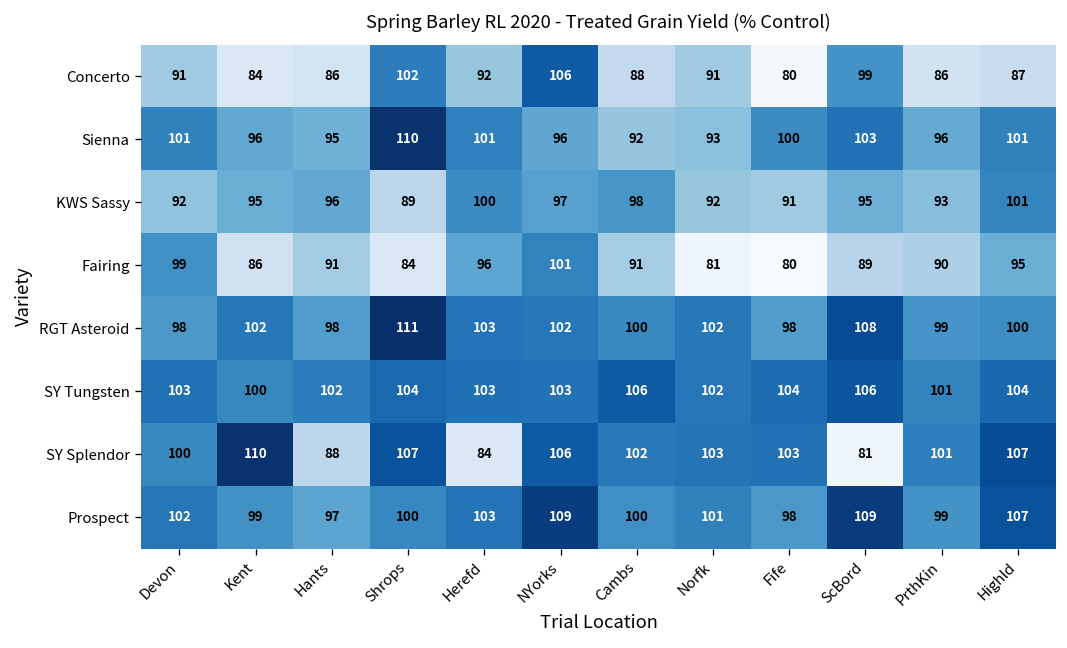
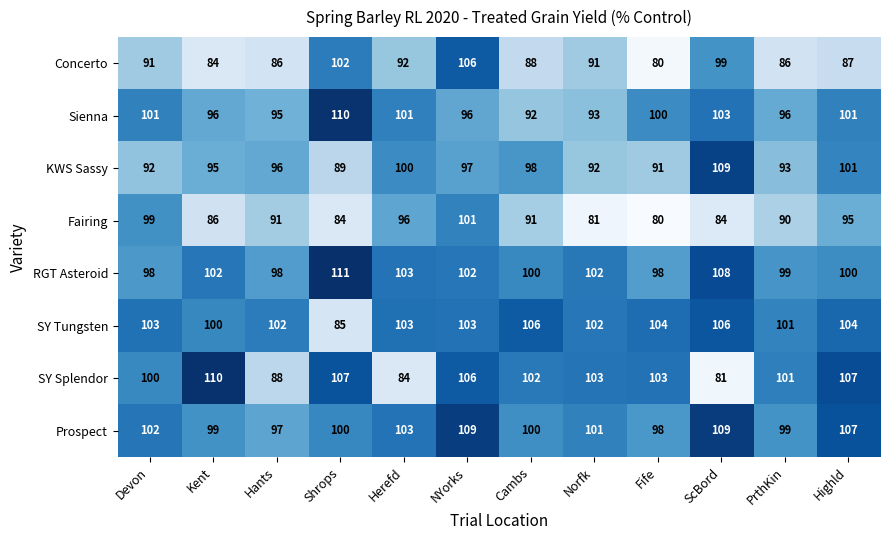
  {
    "Concerto": {
      "Devon": 91,
      "Kent": 84,
      "Hants": 86,
      "Shrops": 102,
      "Herefd": 92,
      "NYorks": 106,
      "Cambs": 88,
      "Norfk": 91,
      "Fife": 80,
      "ScBord": 99,
      "PrthKin": 86,
      "Highld": 87
    },
    "Sienna": {
      "Devon": 101,
      "Kent": 96,
      "Hants": 95,
      "Shrops": 110,
      "Herefd": 101,
      "NYorks": 96,
      "Cambs": 92,
      "Norfk": 93,
      "Fife": 100,
      "ScBord": 103,
      "PrthKin": 96,
      "Highld": 101
    },
    "KWS Sassy": {
      "Devon": 92,
      "Kent": 95,
      "Hants": 96,
      "Shrops": 89,
      "Herefd": 100,
      "NYorks": 97,
      "Cambs": 98,
      "Norfk": 92,
      "Fife": 91,
-     "ScBord": 95,
+     "ScBord": 109,
      "PrthKin": 93,
      "Highld": 101
    },
    "Fairing": {
      "Devon": 99,
      "Kent": 86,
      "Hants": 91,
      "Shrops": 84,
      "Herefd": 96,
      "NYorks": 101,
      "Cambs": 91,
      "Norfk": 81,
      "Fife": 80,
-     "ScBord": 89,
+     "ScBord": 84,
      "PrthKin": 90,
      "Highld": 95
    },
    "RGT Asteroid": {
      "Devon": 98,
      "Kent": 102,
      "Hants": 98,
      "Shrops": 111,
      "Herefd": 103,
      "NYorks": 102,
      "Cambs": 100,
      "Norfk": 102,
      "Fife": 98,
      "ScBord": 108,
      "PrthKin": 99,
      "Highld": 100
    },
    "SY Tungsten": {
      "Devon": 103,
      "Kent": 100,
      "Hants": 102,
-     "Shrops": 104,
+     "Shrops": 85,
      "Herefd": 103,
      "NYorks": 103,
      "Cambs": 106,
      "Norfk": 102,
      "Fife": 104,
      "ScBord": 106,
      "PrthKin": 101,
      "Highld": 104
    },
    "SY Splendor": {
      "Devon": 100,
      "Kent": 110,
      "Hants": 88,
      "Shrops": 107,
      "Herefd": 84,
      "NYorks": 106,
      "Cambs": 102,
      "Norfk": 103,
      "Fife": 103,
      "ScBord": 81,
      "PrthKin": 101,
      "Highld": 107
    },
    "Prospect": {
      "Devon": 102,
      "Kent": 99,
      "Hants": 97,
      "Shrops": 100,
      "Herefd": 103,
      "NYorks": 109,
      "Cambs": 100,
      "Norfk": 101,
      "Fife": 98,
      "ScBord": 109,
      "PrthKin": 99,
      "Highld": 107
    }
  }
